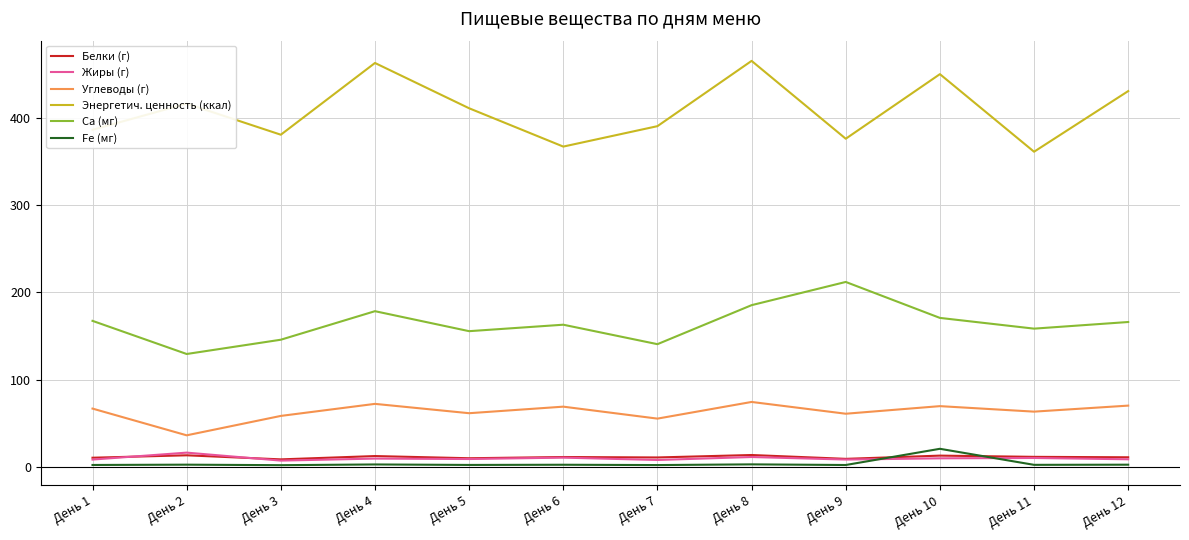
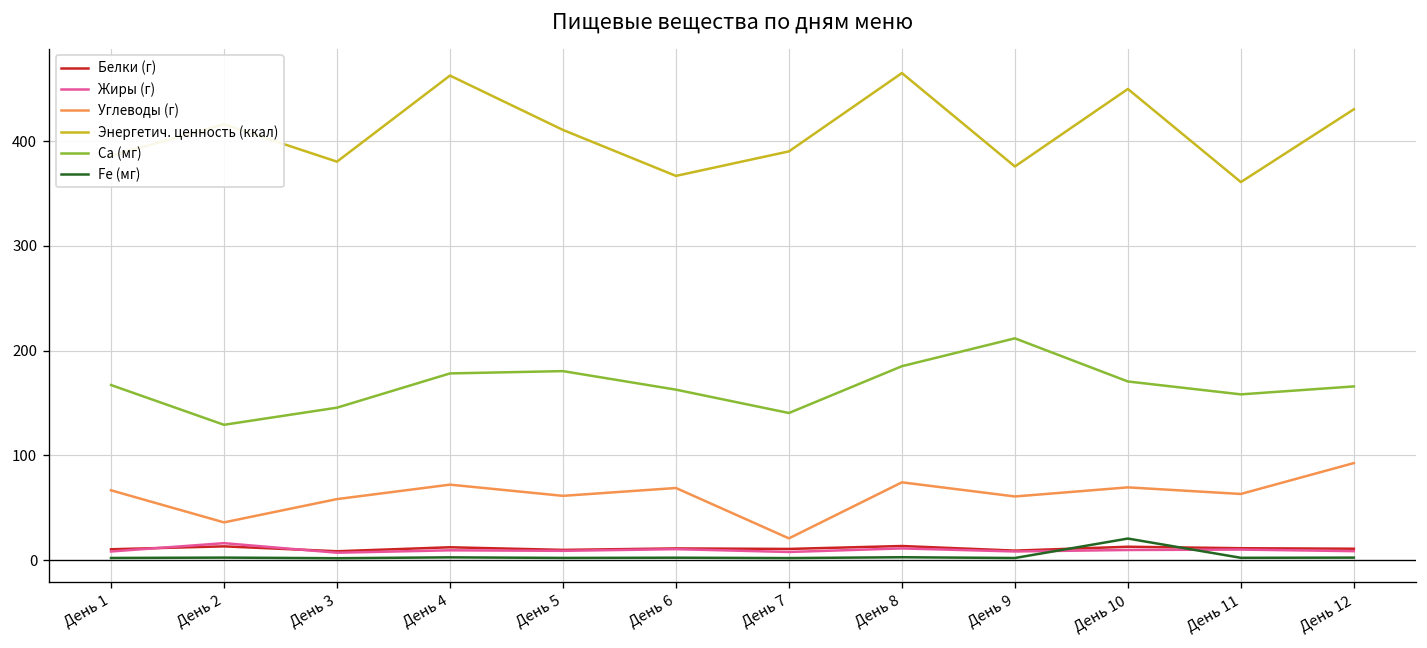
  {
    "Белки (г)": {
      "День 2": 10,
      "День 10": 10
    },
    "Жиры (г)": {
      "День 2": 20,
      "День 10": 10
    },
    "Углеводы (г)": {
      "День 1": 70,
      "День 2": 40,
      "День 3": 60,
      "День 4": 70,
      "День 5": 60,
      "День 6": 70,
-     "День 7": 60,
+     "День 7": 20,
      "День 8": 70,
      "День 9": 60,
      "День 10": 70,
      "День 11": 60,
-     "День 12": 70
+     "День 12": 90
    },
    "Энергетич. ценность (ккал)": {
      "День 3": 380,
      "День 4": 460,
      "День 5": 410,
      "День 6": 370,
      "День 7": 390,
      "День 8": 470,
      "День 9": 380,
      "День 10": 450,
      "День 11": 360,
      "День 12": 430
    },
    "Ca (мг)": {
      "День 1": 170,
      "День 2": 130,
      "День 3": 150,
      "День 4": 180,
-     "День 5": 160,
+     "День 5": 180,
      "День 6": 160,
      "День 7": 140,
      "День 8": 190,
      "День 9": 210,
      "День 10": 170,
      "День 11": 160,
      "День 12": 170
    },
    "Fe (мг)": {
      "День 1": 0,
      "День 2": 0,
      "День 3": 0,
      "День 4": 0,
      "День 5": 0,
      "День 6": 0,
      "День 7": 0,
      "День 8": 0,
      "День 9": 0,
      "День 10": 20,
      "День 11": 0,
      "День 12": 0
    }
  }
